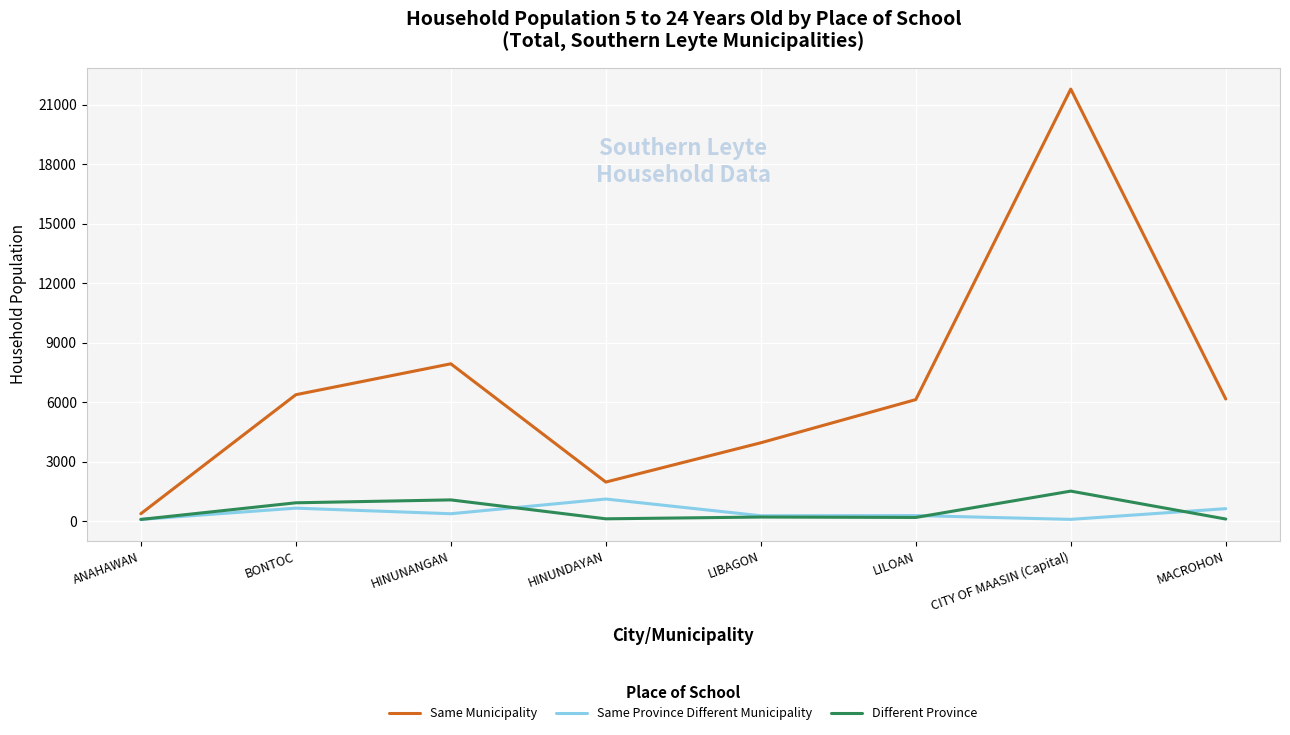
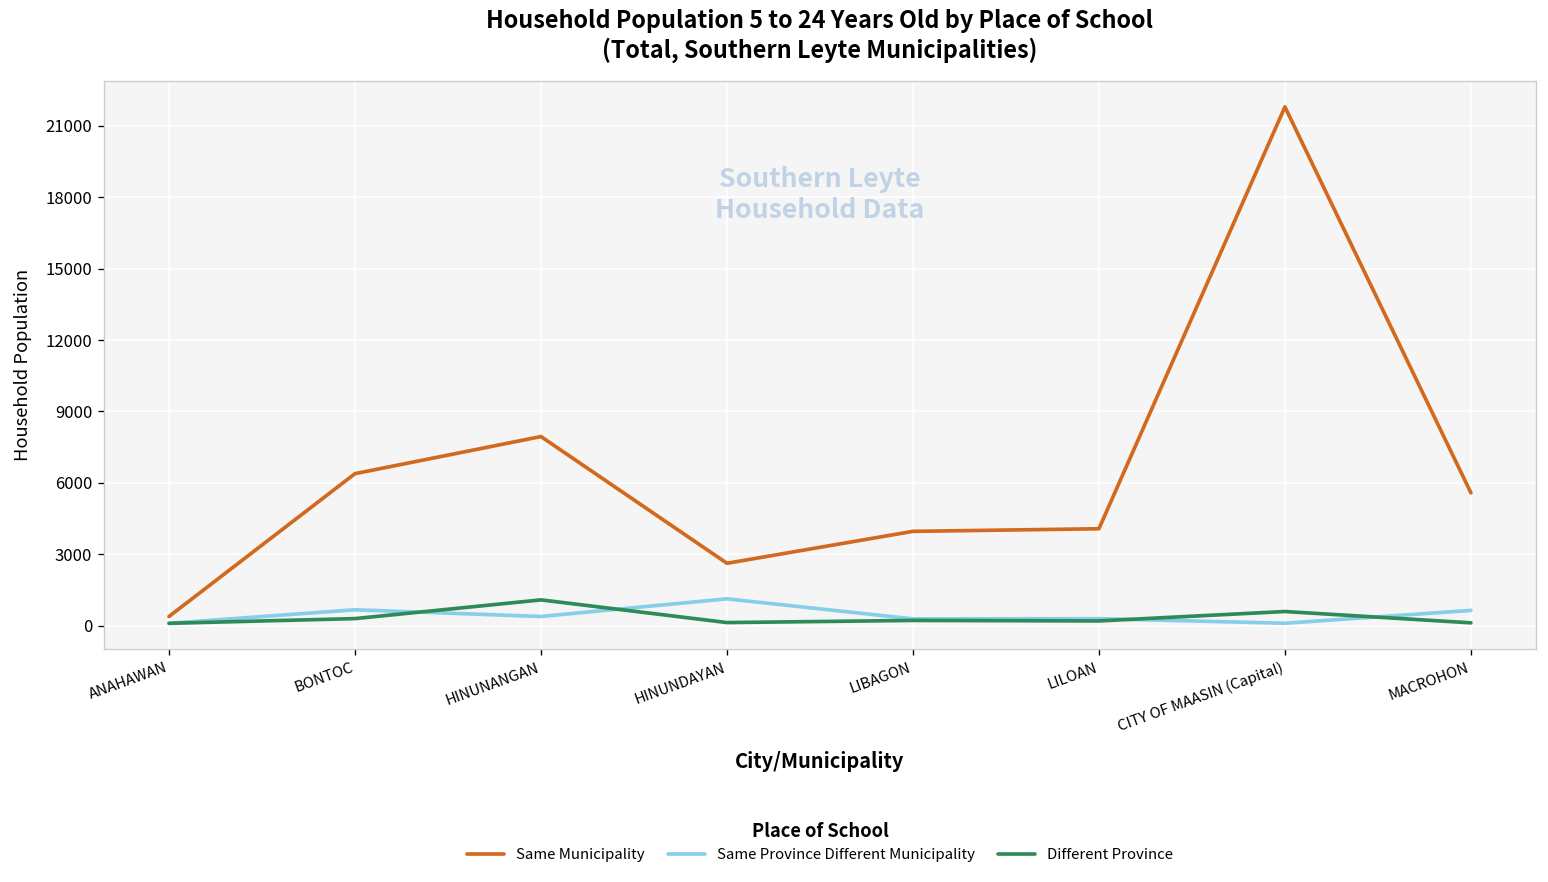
  {
    "Same Municipality": {
      "ANAHAWAN": 400,
      "BONTOC": 6400,
      "HINUNANGAN": 7900,
-     "HINUNDAYAN": 2000,
+     "HINUNDAYAN": 2600,
      "LIBAGON": 4000,
-     "LILOAN": 6100,
+     "LILOAN": 4100,
      "CITY OF MAASIN (Capital)": 21800,
-     "MACROHON": 6200
+     "MACROHON": 5600
    },
    "Same Province Different Municipality": {
      "BONTOC": 700,
      "HINUNANGAN": 400,
      "HINUNDAYAN": 1100,
      "CITY OF MAASIN (Capital)": 100,
      "MACROHON": 600
    },
    "Different Province": {
-     "BONTOC": 900,
+     "BONTOC": 300,
      "HINUNANGAN": 1100,
      "HINUNDAYAN": 100,
-     "CITY OF MAASIN (Capital)": 1500,
+     "CITY OF MAASIN (Capital)": 600,
      "MACROHON": 100
    }
  }
